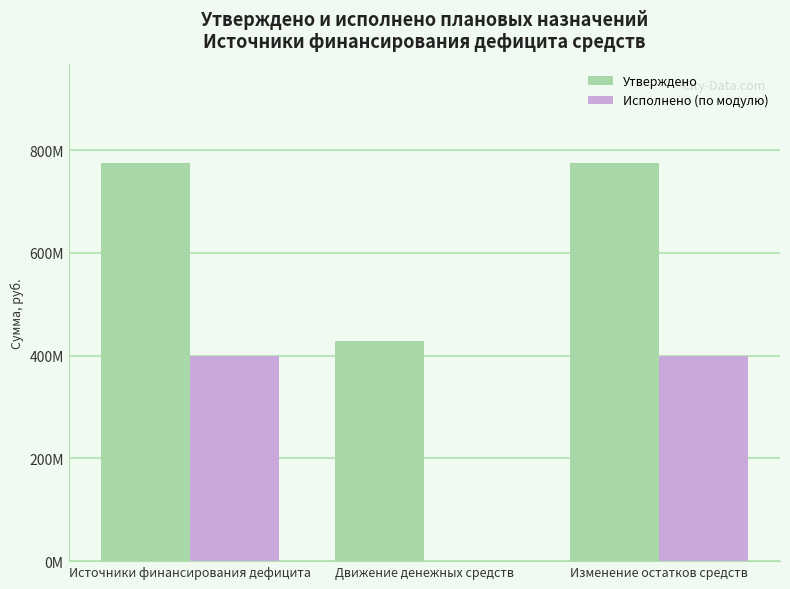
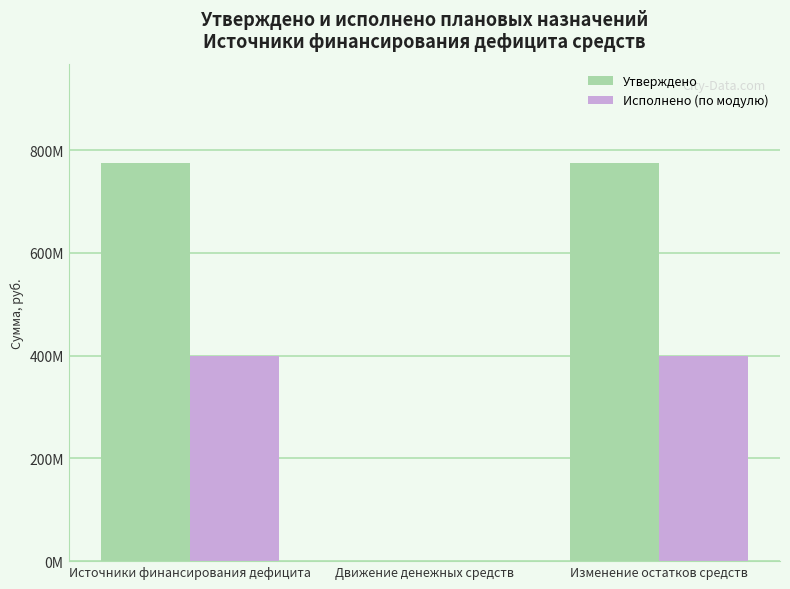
  {
    "Утверждено": {
      "Источники финансирования дефицита": 770000000,
-     "Движение денежных средств": 430000000,
+     "Движение денежных средств": 0,
      "Изменение остатков средств": 770000000
    },
    "Исполнено (по модулю)": {
      "Источники финансирования дефицита": 400000000,
      "Изменение остатков средств": 400000000
    }
  }
